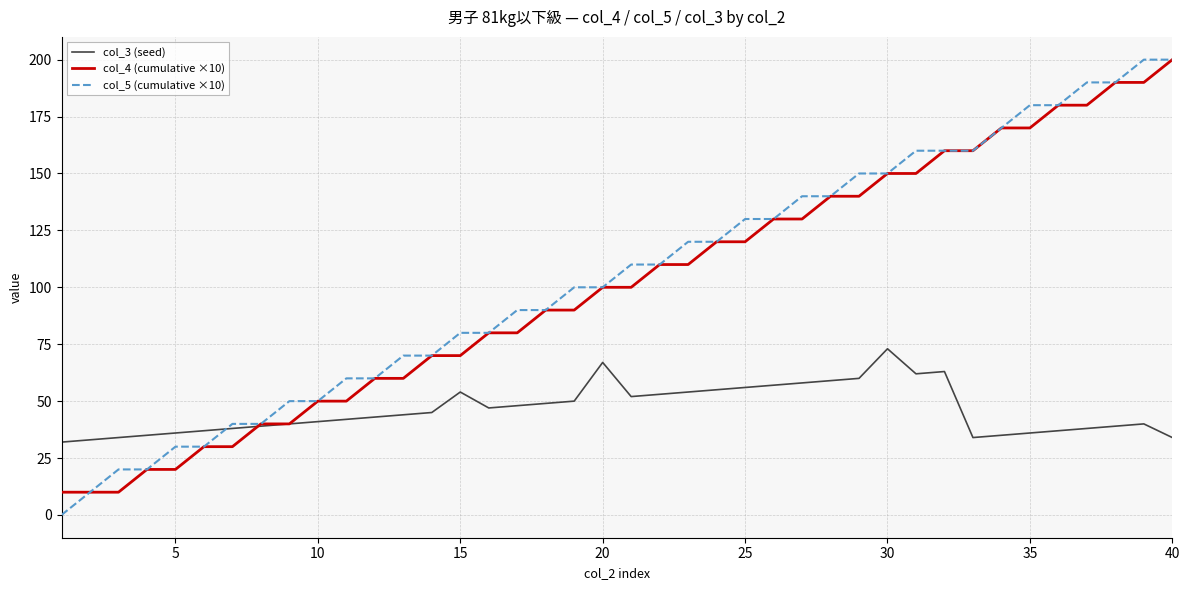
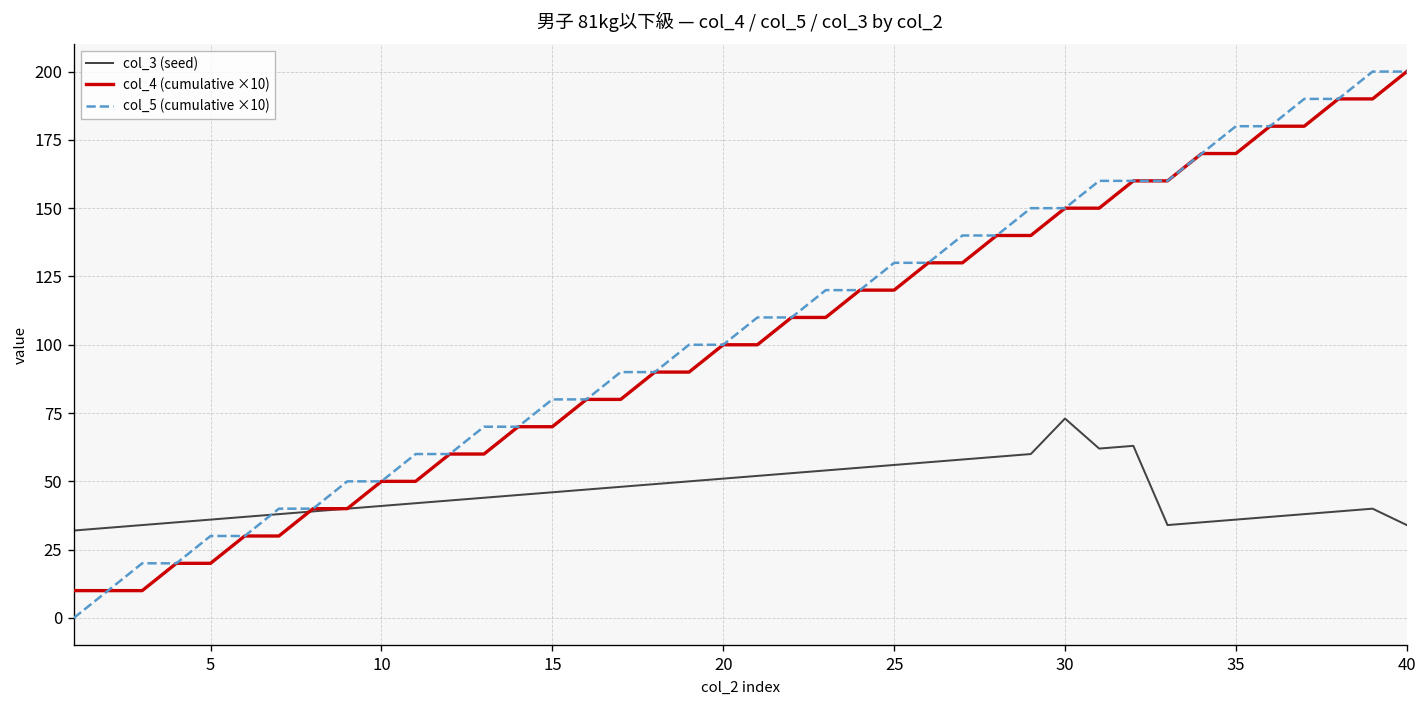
  {
    "col_3 (seed)": {
      "5": 36,
      "10": 41,
-     "15": 54,
-     "20": 67,
+     "15": 46,
+     "20": 51,
      "25": 56,
      "30": 73,
      "35": 36,
      "40": 34
    },
    "col_4 (cumulative ×10)": {
      "5": 20,
      "15": 70,
      "25": 120,
      "35": 170
    },
    "col_5 (cumulative ×10)": {
      "5": 30,
      "15": 80,
      "25": 130,
      "35": 180
    }
  }
